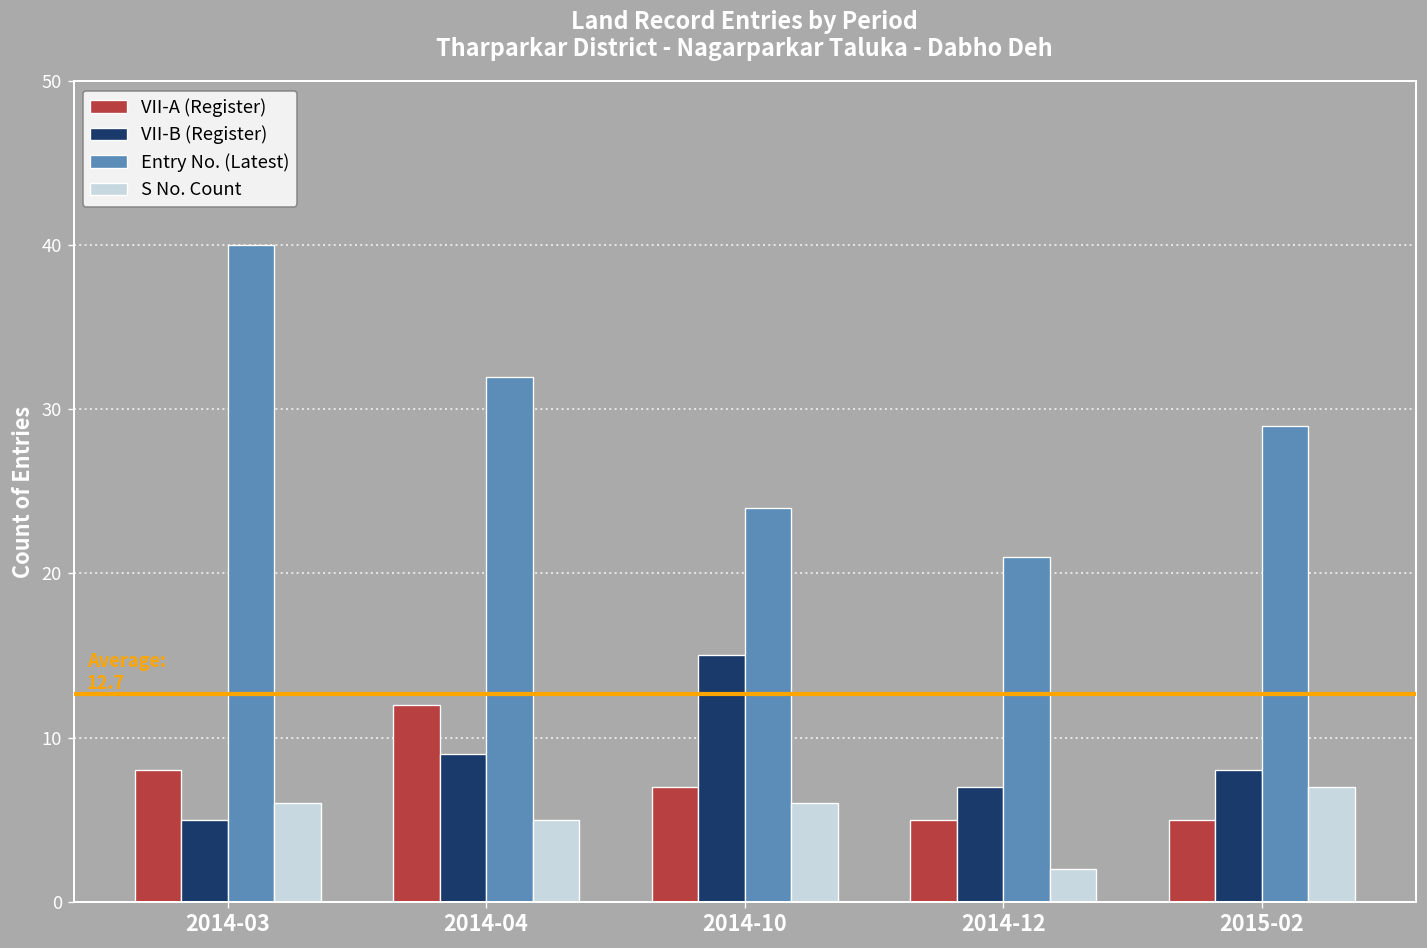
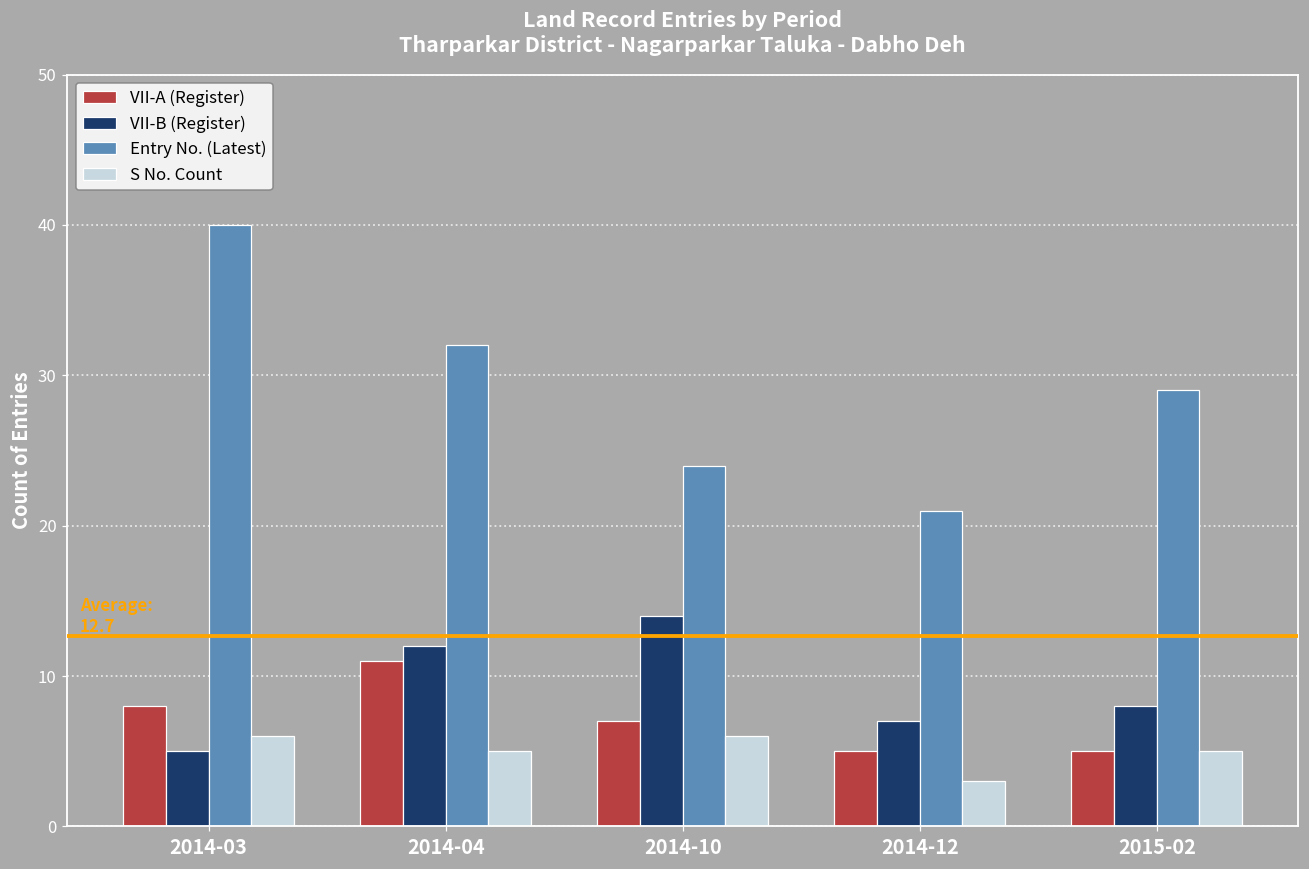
  {
    "VII-A (Register)": {
      "2014-03": 8,
-     "2014-04": 12,
+     "2014-04": 11,
      "2014-10": 7,
      "2014-12": 5,
      "2015-02": 5
    },
    "VII-B (Register)": {
      "2014-03": 5,
-     "2014-04": 9,
-     "2014-10": 15,
+     "2014-04": 12,
+     "2014-10": 14,
      "2014-12": 7,
      "2015-02": 8
    },
    "Entry No. (Latest)": {
      "2014-03": 40,
      "2014-04": 32,
      "2014-10": 24,
      "2014-12": 21,
      "2015-02": 29
    },
    "S No. Count": {
      "2014-03": 6,
      "2014-04": 5,
      "2014-10": 6,
-     "2014-12": 2,
-     "2015-02": 7
+     "2014-12": 3,
+     "2015-02": 5
    }
  }
